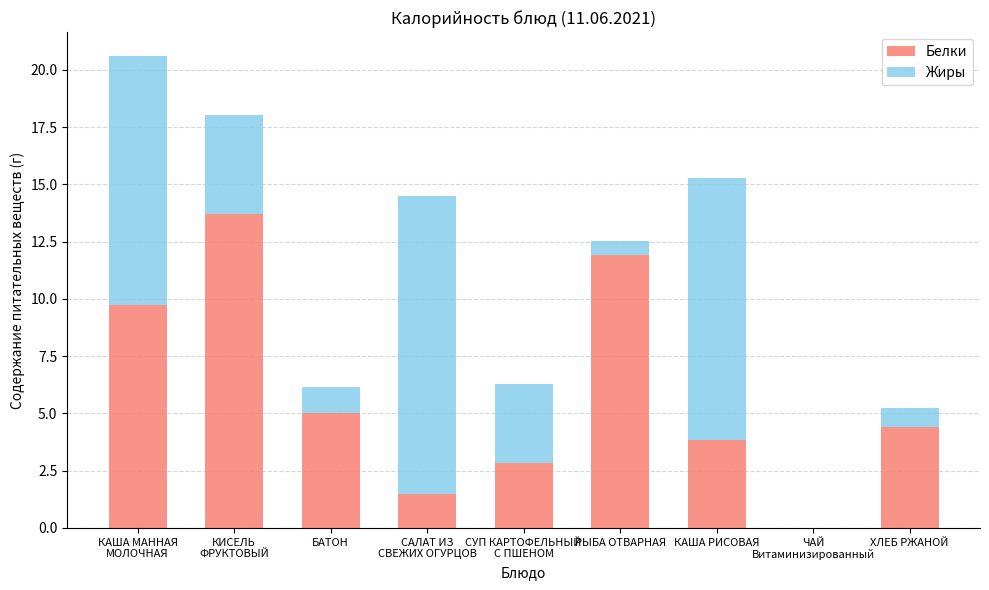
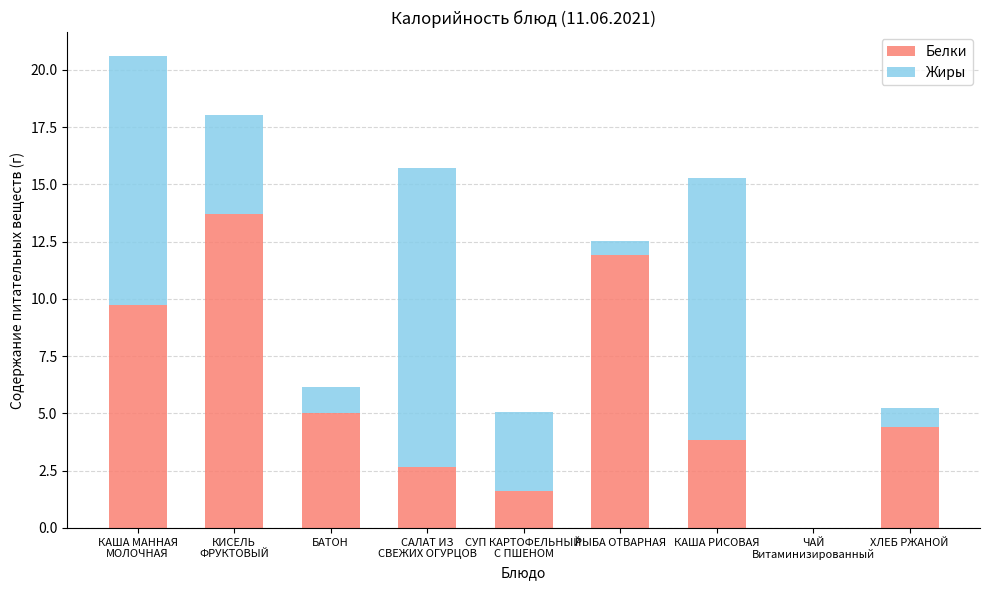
  {
    "Белки": {
      "КАША МАННАЯ МОЛОЧНАЯ": 9.7,
      "КИСЕЛЬ ФРУКТОВЫЙ": 13.7,
      "БАТОН": 5.0,
-     "САЛАТ ИЗ СВЕЖИХ ОГУРЦОВ": 1.5,
-     "СУП КАРТОФЕЛЬНЫЙ С ПШЕНОМ": 2.8,
+     "САЛАТ ИЗ СВЕЖИХ ОГУРЦОВ": 2.7,
+     "СУП КАРТОФЕЛЬНЫЙ С ПШЕНОМ": 1.6,
      "РЫБА ОТВАРНАЯ": 11.9,
      "КАША РИСОВАЯ": 3.9,
      "ЧАЙ Витаминизированный": 0.0,
      "ХЛЕБ РЖАНОЙ": 4.4
    },
    "Жиры": {
      "КАША МАННАЯ МОЛОЧНАЯ": 10.9,
      "КИСЕЛЬ ФРУКТОВЫЙ": 4.3,
      "БАТОН": 1.2,
      "САЛАТ ИЗ СВЕЖИХ ОГУРЦОВ": 13.0,
      "СУП КАРТОФЕЛЬНЫЙ С ПШЕНОМ": 3.4,
      "РЫБА ОТВАРНАЯ": 0.6,
      "КАША РИСОВАЯ": 11.4,
      "ЧАЙ Витаминизированный": 0.0,
      "ХЛЕБ РЖАНОЙ": 0.8
    }
  }
